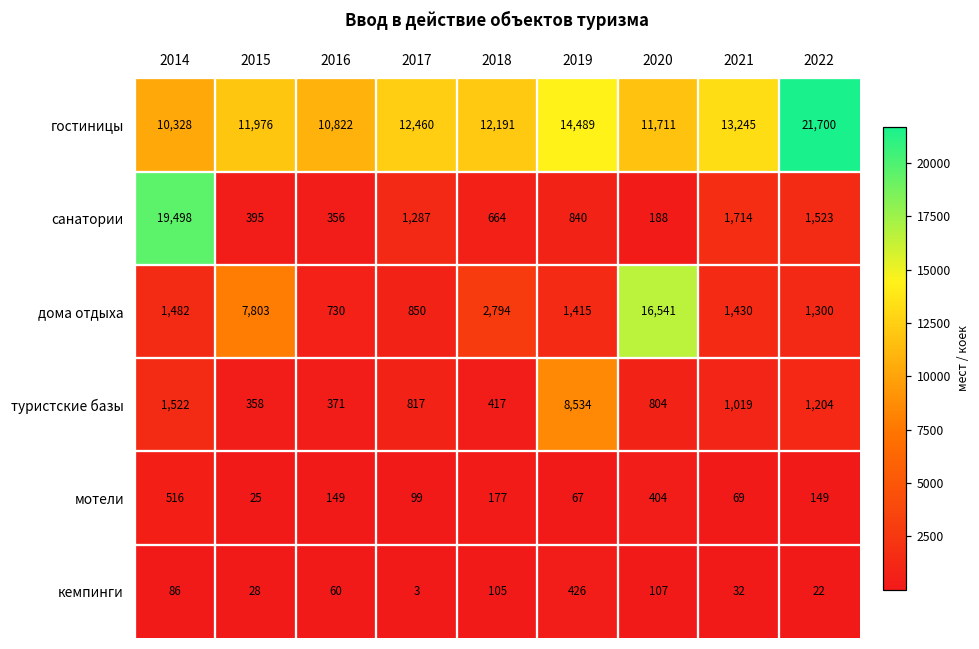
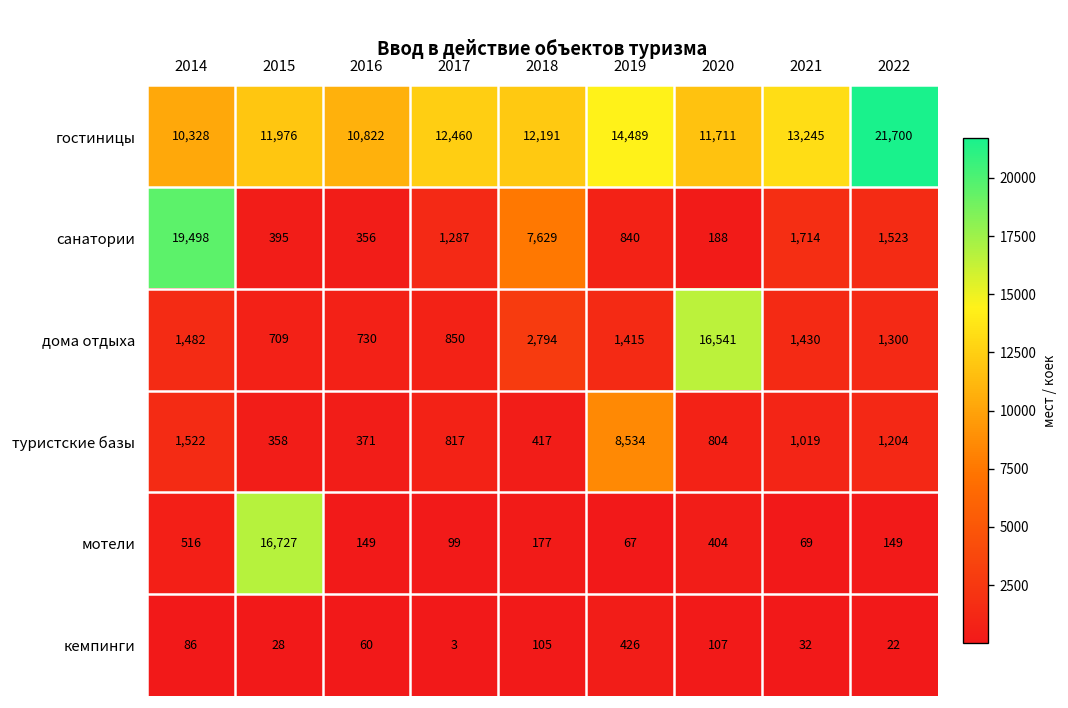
  {
    "гостиницы": {
      "2014": "10,328",
      "2015": "11,976",
      "2016": "10,822",
      "2017": "12,460",
      "2018": "12,191",
      "2019": "14,489",
      "2020": "11,711",
      "2021": "13,245",
      "2022": "21,700"
    },
    "санатории": {
      "2014": "19,498",
      "2015": "395",
      "2016": "356",
      "2017": "1,287",
-     "2018": "664",
+     "2018": "7,629",
      "2019": "840",
      "2020": "188",
      "2021": "1,714",
      "2022": "1,523"
    },
    "дома отдыха": {
      "2014": "1,482",
-     "2015": "7,803",
+     "2015": "709",
      "2016": "730",
      "2017": "850",
      "2018": "2,794",
      "2019": "1,415",
      "2020": "16,541",
      "2021": "1,430",
      "2022": "1,300"
    },
    "туристские базы": {
      "2014": "1,522",
      "2015": "358",
      "2016": "371",
      "2017": "817",
      "2018": "417",
      "2019": "8,534",
      "2020": "804",
      "2021": "1,019",
      "2022": "1,204"
    },
    "мотели": {
      "2014": "516",
-     "2015": "25",
+     "2015": "16,727",
      "2016": "149",
      "2017": "99",
      "2018": "177",
      "2019": "67",
      "2020": "404",
      "2021": "69",
      "2022": "149"
    },
    "кемпинги": {
      "2014": "86",
      "2015": "28",
      "2016": "60",
      "2017": "3",
      "2018": "105",
      "2019": "426",
      "2020": "107",
      "2021": "32",
      "2022": "22"
    }
  }
